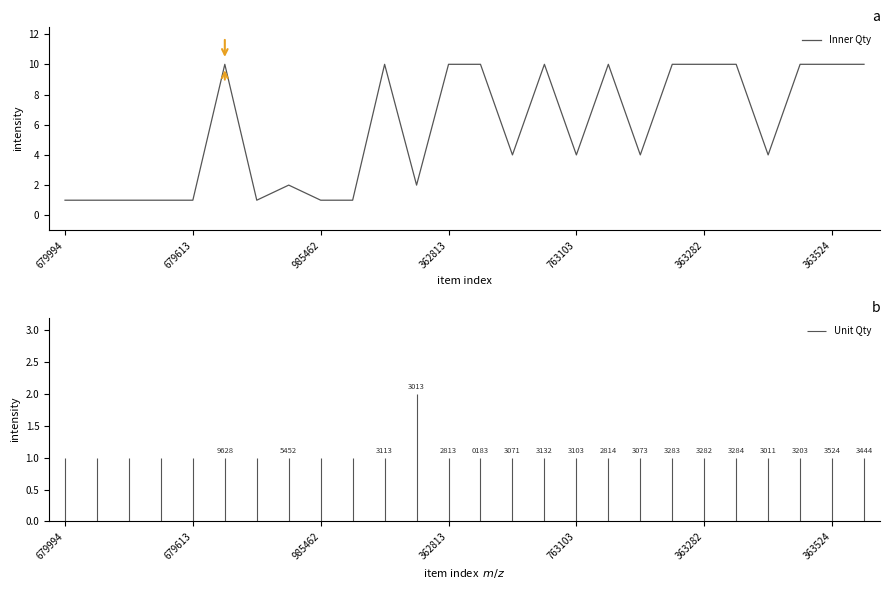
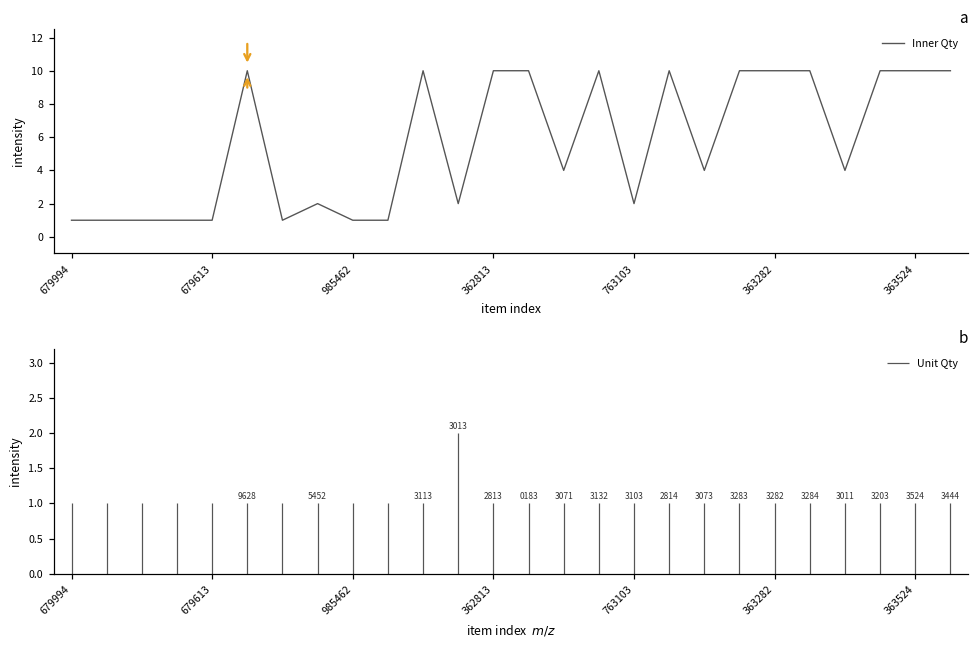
  {
    "679994": 1,
    "679613": 1,
    "985462": 1,
    "362813": 10,
-   "763103": 4,
+   "763103": 2,
    "363282": 10,
    "363524": 10
  }
